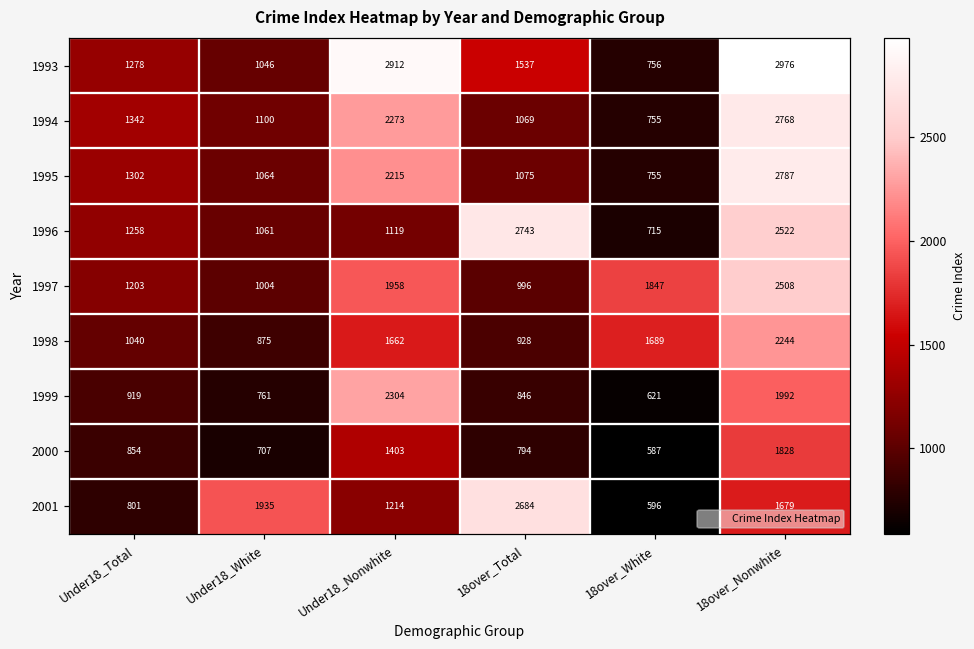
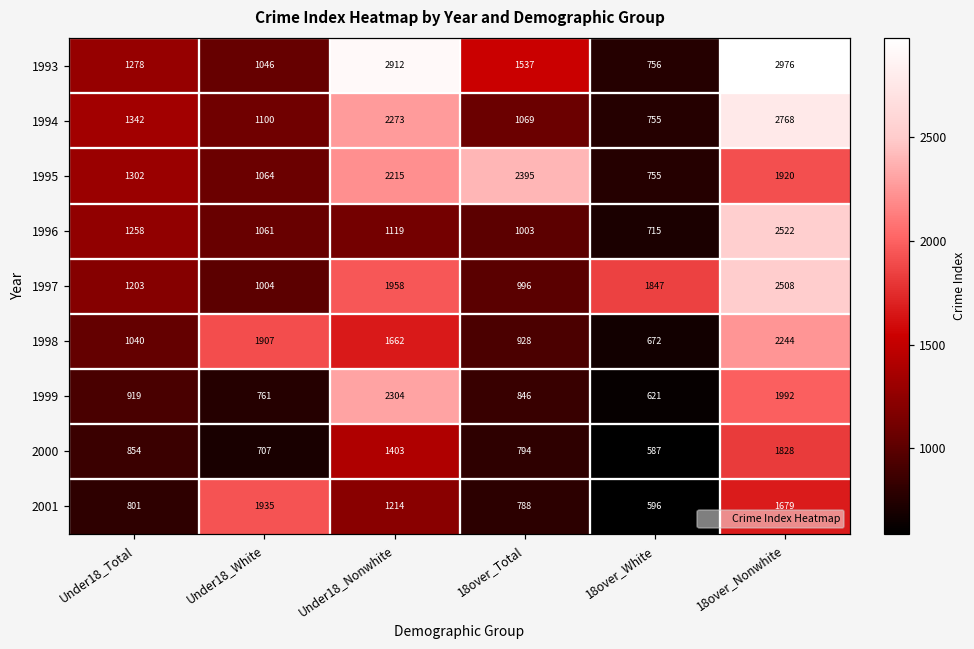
  {
    "1993": {
      "Under18_Total": 1278,
      "Under18_White": 1046,
      "Under18_Nonwhite": 2912,
      "18over_Total": 1537,
      "18over_White": 756,
      "18over_Nonwhite": 2976
    },
    "1994": {
      "Under18_Total": 1342,
      "Under18_White": 1100,
      "Under18_Nonwhite": 2273,
      "18over_Total": 1069,
      "18over_White": 755,
      "18over_Nonwhite": 2768
    },
    "1995": {
      "Under18_Total": 1302,
      "Under18_White": 1064,
      "Under18_Nonwhite": 2215,
-     "18over_Total": 1075,
+     "18over_Total": 2395,
      "18over_White": 755,
-     "18over_Nonwhite": 2787
+     "18over_Nonwhite": 1920
    },
    "1996": {
      "Under18_Total": 1258,
      "Under18_White": 1061,
      "Under18_Nonwhite": 1119,
-     "18over_Total": 2743,
+     "18over_Total": 1003,
      "18over_White": 715,
      "18over_Nonwhite": 2522
    },
    "1997": {
      "Under18_Total": 1203,
      "Under18_White": 1004,
      "Under18_Nonwhite": 1958,
      "18over_Total": 996,
      "18over_White": 1847,
      "18over_Nonwhite": 2508
    },
    "1998": {
      "Under18_Total": 1040,
-     "Under18_White": 875,
+     "Under18_White": 1907,
      "Under18_Nonwhite": 1662,
      "18over_Total": 928,
-     "18over_White": 1689,
+     "18over_White": 672,
      "18over_Nonwhite": 2244
    },
    "1999": {
      "Under18_Total": 919,
      "Under18_White": 761,
      "Under18_Nonwhite": 2304,
      "18over_Total": 846,
      "18over_White": 621,
      "18over_Nonwhite": 1992
    },
    "2000": {
      "Under18_Total": 854,
      "Under18_White": 707,
      "Under18_Nonwhite": 1403,
      "18over_Total": 794,
      "18over_White": 587,
      "18over_Nonwhite": 1828
    },
    "2001": {
      "Under18_Total": 801,
      "Under18_White": 1935,
      "Under18_Nonwhite": 1214,
-     "18over_Total": 2684,
+     "18over_Total": 788,
      "18over_White": 596
    }
  }
